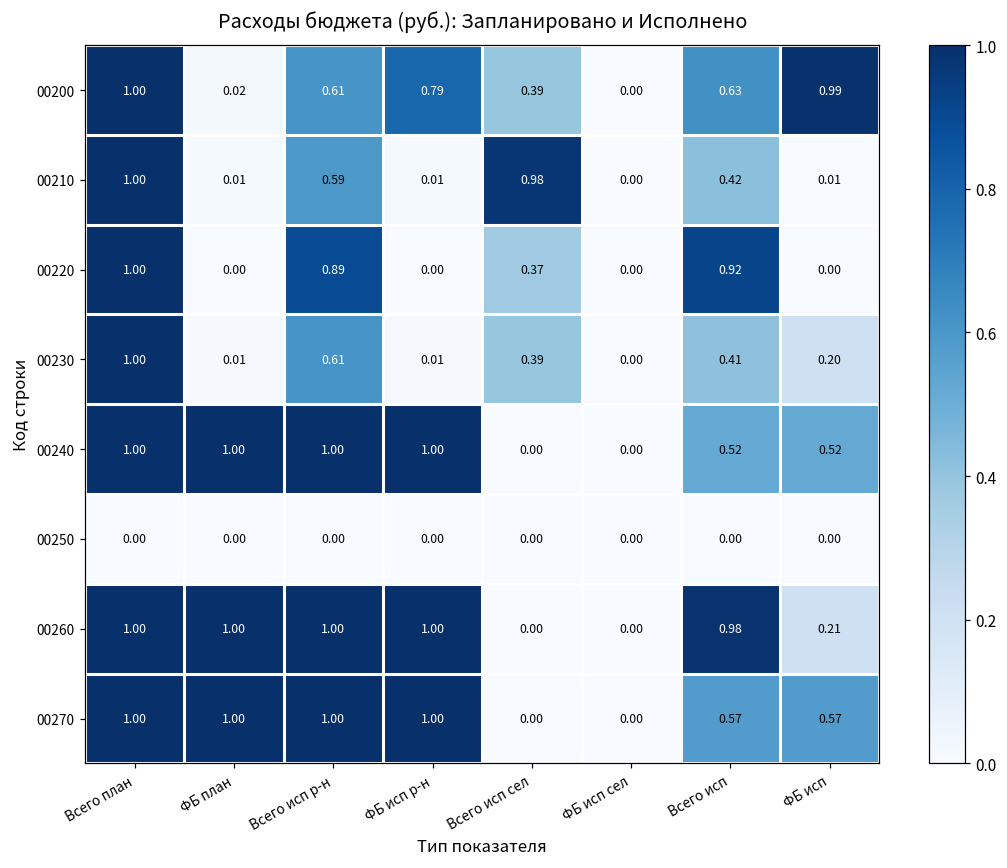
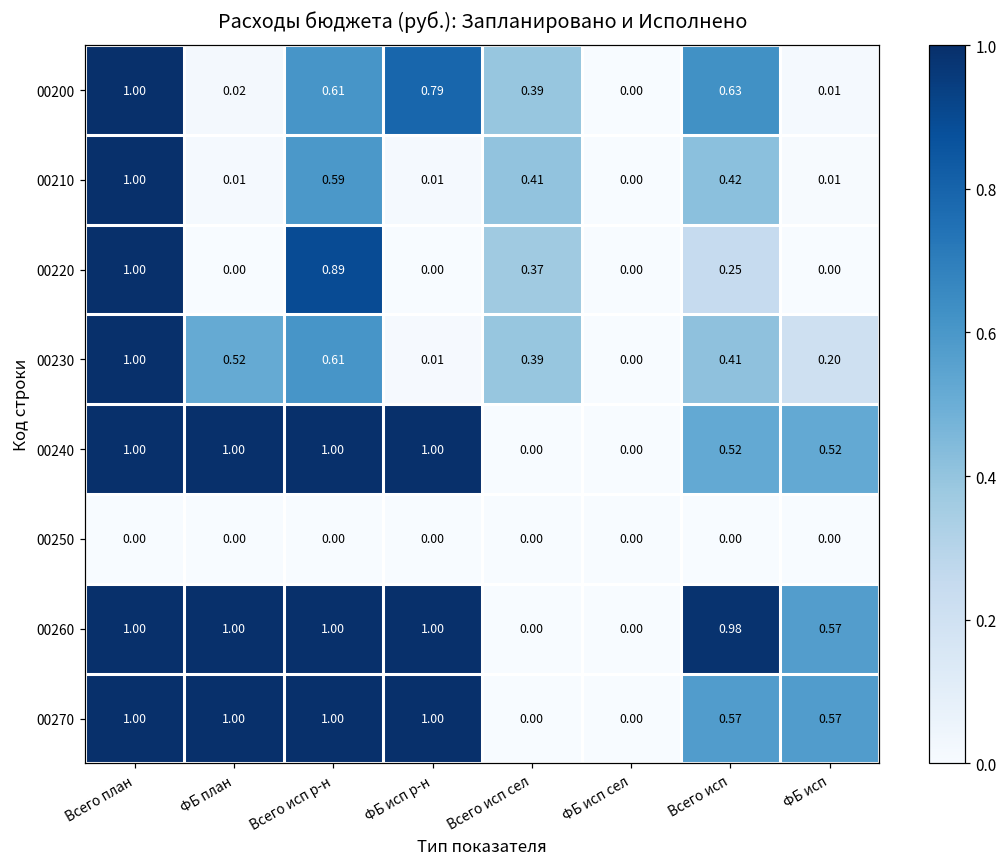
  {
    "00200": {
      "Всего план": 1.00,
      "ФБ план": 0.02,
      "Всего исп р-н": 0.61,
      "ФБ исп р-н": 0.79,
      "Всего исп сел": 0.39,
      "ФБ исп сел": 0.00,
      "Всего исп": 0.63,
-     "ФБ исп": 0.99
+     "ФБ исп": 0.01
    },
    "00210": {
      "Всего план": 1.00,
      "ФБ план": 0.01,
      "Всего исп р-н": 0.59,
      "ФБ исп р-н": 0.01,
-     "Всего исп сел": 0.98,
+     "Всего исп сел": 0.41,
      "ФБ исп сел": 0.00,
      "Всего исп": 0.42,
      "ФБ исп": 0.01
    },
    "00220": {
      "Всего план": 1.00,
      "ФБ план": 0.00,
      "Всего исп р-н": 0.89,
      "ФБ исп р-н": 0.00,
      "Всего исп сел": 0.37,
      "ФБ исп сел": 0.00,
-     "Всего исп": 0.92,
+     "Всего исп": 0.25,
      "ФБ исп": 0.00
    },
    "00230": {
      "Всего план": 1.00,
-     "ФБ план": 0.01,
+     "ФБ план": 0.52,
      "Всего исп р-н": 0.61,
      "ФБ исп р-н": 0.01,
      "Всего исп сел": 0.39,
      "ФБ исп сел": 0.00,
      "Всего исп": 0.41,
      "ФБ исп": 0.20
    },
    "00240": {
      "Всего план": 1.00,
      "ФБ план": 1.00,
      "Всего исп р-н": 1.00,
      "ФБ исп р-н": 1.00,
      "Всего исп сел": 0.00,
      "ФБ исп сел": 0.00,
      "Всего исп": 0.52,
      "ФБ исп": 0.52
    },
    "00250": {
      "Всего план": 0.00,
      "ФБ план": 0.00,
      "Всего исп р-н": 0.00,
      "ФБ исп р-н": 0.00,
      "Всего исп сел": 0.00,
      "ФБ исп сел": 0.00,
      "Всего исп": 0.00,
      "ФБ исп": 0.00
    },
    "00260": {
      "Всего план": 1.00,
      "ФБ план": 1.00,
      "Всего исп р-н": 1.00,
      "ФБ исп р-н": 1.00,
      "Всего исп сел": 0.00,
      "ФБ исп сел": 0.00,
      "Всего исп": 0.98,
-     "ФБ исп": 0.21
+     "ФБ исп": 0.57
    },
    "00270": {
      "Всего план": 1.00,
      "ФБ план": 1.00,
      "Всего исп р-н": 1.00,
      "ФБ исп р-н": 1.00,
      "Всего исп сел": 0.00,
      "ФБ исп сел": 0.00,
      "Всего исп": 0.57,
      "ФБ исп": 0.57
    }
  }
